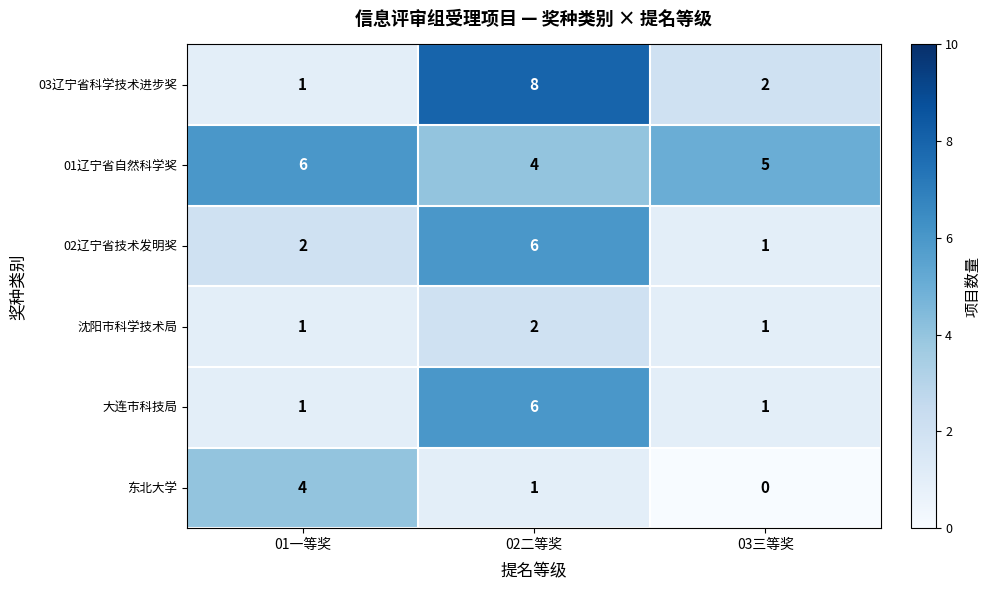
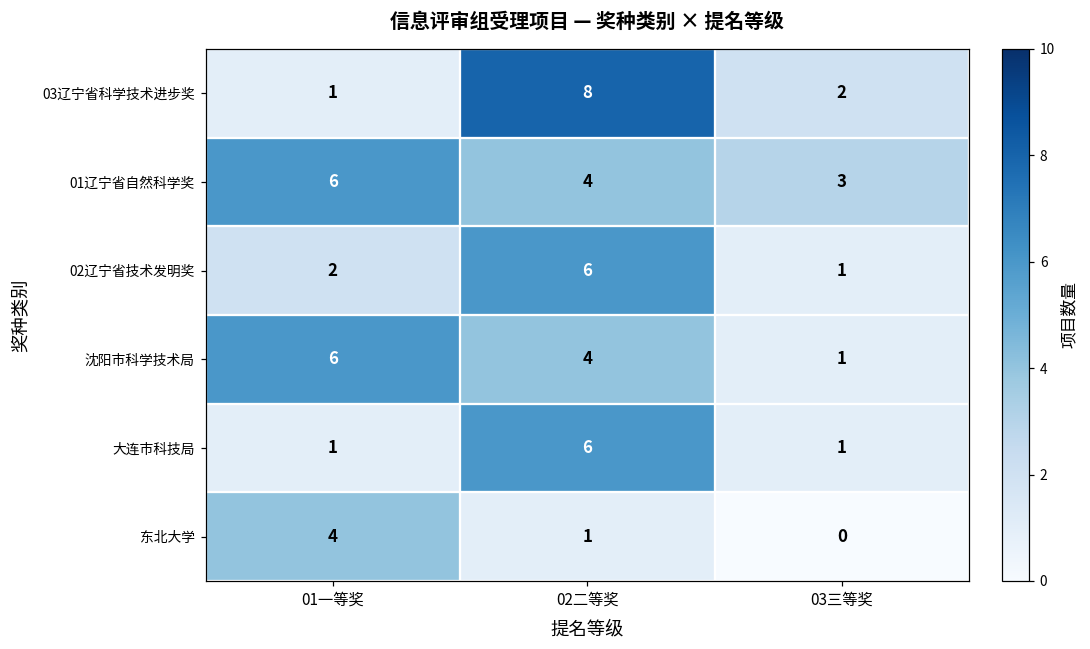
  {
    "03辽宁省科学技术进步奖": {
      "01一等奖": 1,
      "02二等奖": 8,
      "03三等奖": 2
    },
    "01辽宁省自然科学奖": {
      "01一等奖": 6,
      "02二等奖": 4,
-     "03三等奖": 5
+     "03三等奖": 3
    },
    "02辽宁省技术发明奖": {
      "01一等奖": 2,
      "02二等奖": 6,
      "03三等奖": 1
    },
    "沈阳市科学技术局": {
-     "01一等奖": 1,
-     "02二等奖": 2,
+     "01一等奖": 6,
+     "02二等奖": 4,
      "03三等奖": 1
    },
    "大连市科技局": {
      "01一等奖": 1,
      "02二等奖": 6,
      "03三等奖": 1
    },
    "东北大学": {
      "01一等奖": 4,
      "02二等奖": 1,
      "03三等奖": 0
    }
  }
